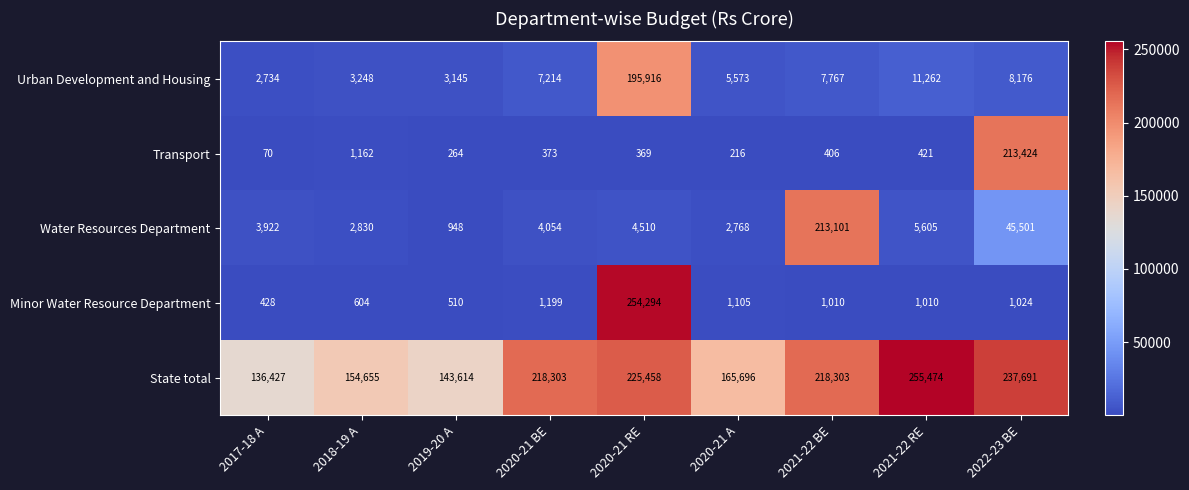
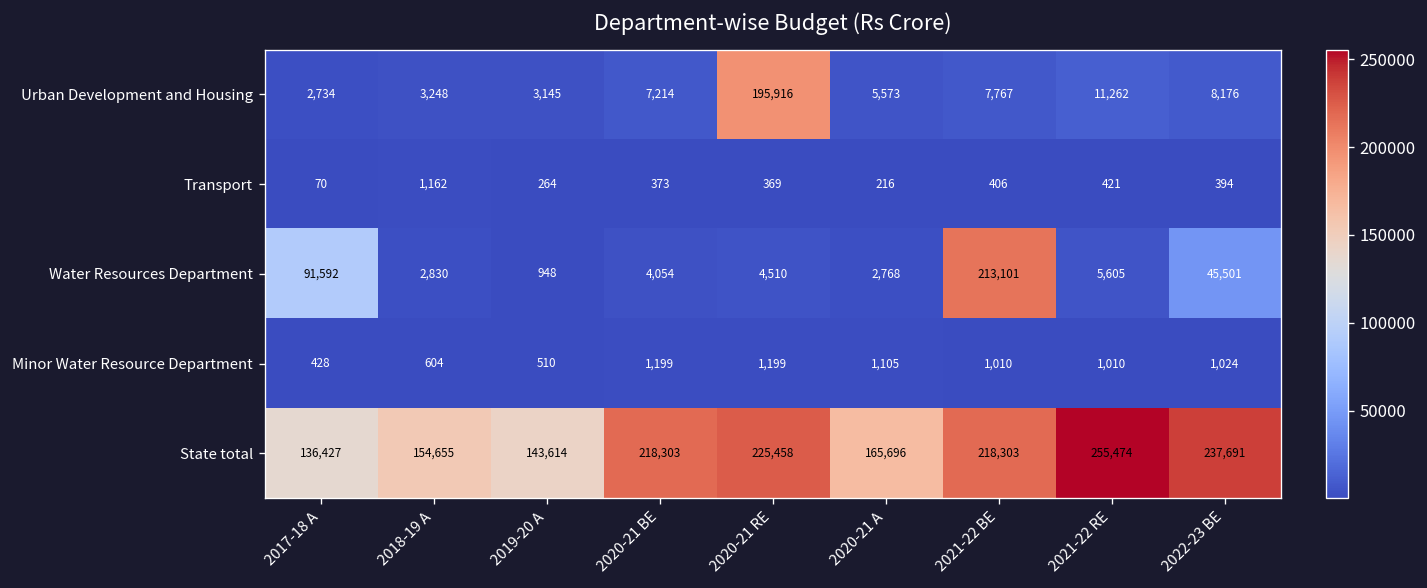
  {
    "Urban Development and Housing": {
      "2017-18 A": "2,734",
      "2018-19 A": "3,248",
      "2019-20 A": "3,145",
      "2020-21 BE": "7,214",
      "2020-21 RE": "195,916",
      "2020-21 A": "5,573",
      "2021-22 BE": "7,767",
      "2021-22 RE": "11,262",
      "2022-23 BE": "8,176"
    },
    "Transport": {
      "2017-18 A": "70",
      "2018-19 A": "1,162",
      "2019-20 A": "264",
      "2020-21 BE": "373",
      "2020-21 RE": "369",
      "2020-21 A": "216",
      "2021-22 BE": "406",
      "2021-22 RE": "421",
-     "2022-23 BE": "213,424"
+     "2022-23 BE": "394"
    },
    "Water Resources Department": {
-     "2017-18 A": "3,922",
+     "2017-18 A": "91,592",
      "2018-19 A": "2,830",
      "2019-20 A": "948",
      "2020-21 BE": "4,054",
      "2020-21 RE": "4,510",
      "2020-21 A": "2,768",
      "2021-22 BE": "213,101",
      "2021-22 RE": "5,605",
      "2022-23 BE": "45,501"
    },
    "Minor Water Resource Department": {
      "2017-18 A": "428",
      "2018-19 A": "604",
      "2019-20 A": "510",
      "2020-21 BE": "1,199",
-     "2020-21 RE": "254,294",
+     "2020-21 RE": "1,199",
      "2020-21 A": "1,105",
      "2021-22 BE": "1,010",
      "2021-22 RE": "1,010",
      "2022-23 BE": "1,024"
    },
    "State total": {
      "2017-18 A": "136,427",
      "2018-19 A": "154,655",
      "2019-20 A": "143,614",
      "2020-21 BE": "218,303",
      "2020-21 RE": "225,458",
      "2020-21 A": "165,696",
      "2021-22 BE": "218,303",
      "2021-22 RE": "255,474",
      "2022-23 BE": "237,691"
    }
  }
